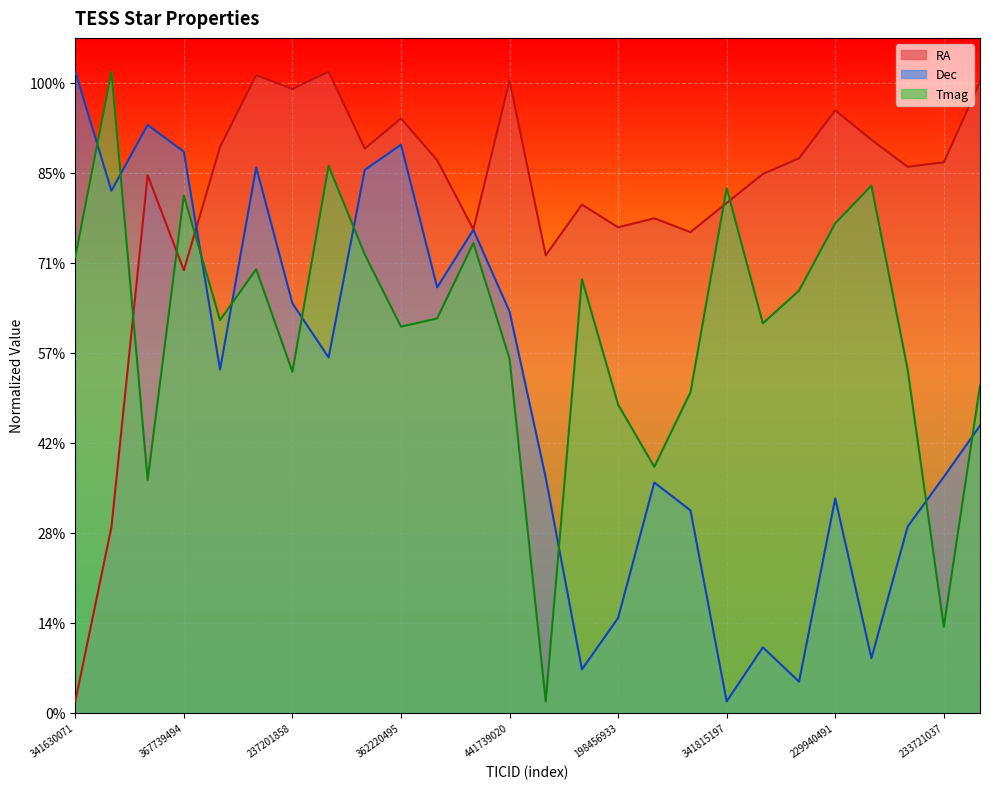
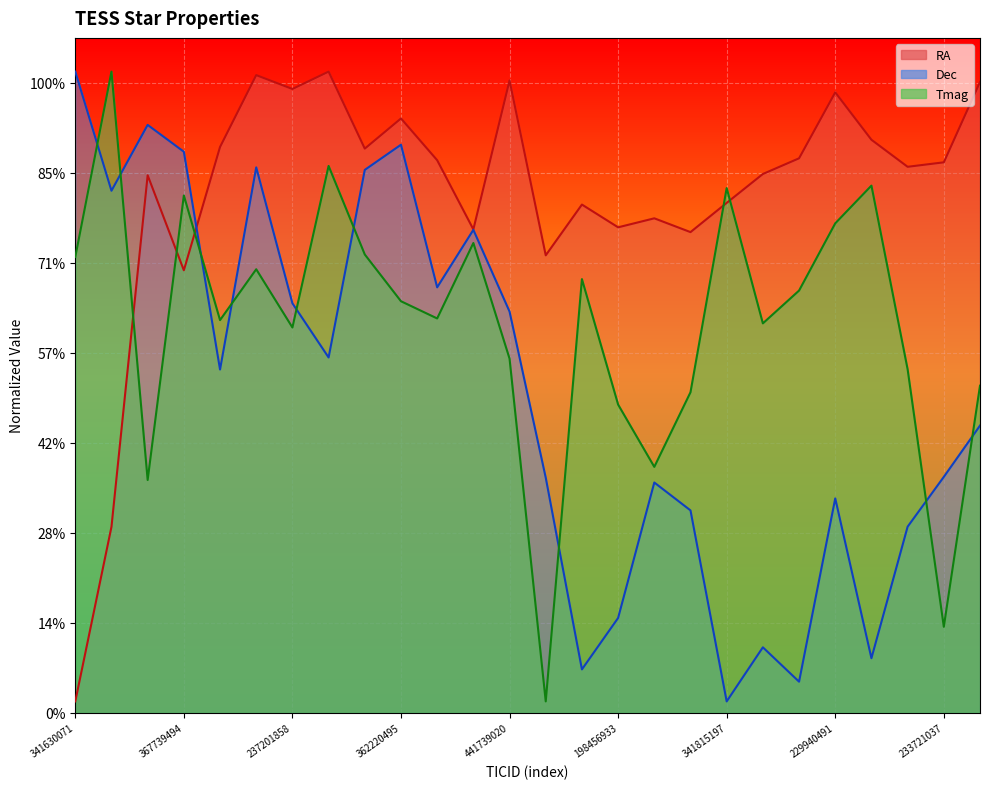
  {
    "RA": {
      "341630071": "2%",
      "367739494": "70%",
      "237201858": "99%",
      "362220495": "94%",
      "441739020": "100%",
      "198456933": "77%",
      "341815197": "81%",
-     "229940491": "96%",
+     "229940491": "98%",
      "233721037": "87%"
    },
    "Dec": {
      "341630071": "102%",
      "367739494": "89%",
      "237201858": "65%",
      "362220495": "90%",
      "441739020": "64%",
      "198456933": "15%",
      "341815197": "2%",
      "229940491": "34%",
      "233721037": "37%"
    },
    "Tmag": {
      "341630071": "72%",
      "367739494": "82%",
-     "237201858": "54%",
-     "362220495": "61%",
+     "237201858": "61%",
+     "362220495": "65%",
      "441739020": "56%",
      "198456933": "49%",
      "341815197": "83%",
      "229940491": "78%",
      "233721037": "14%"
    }
  }
